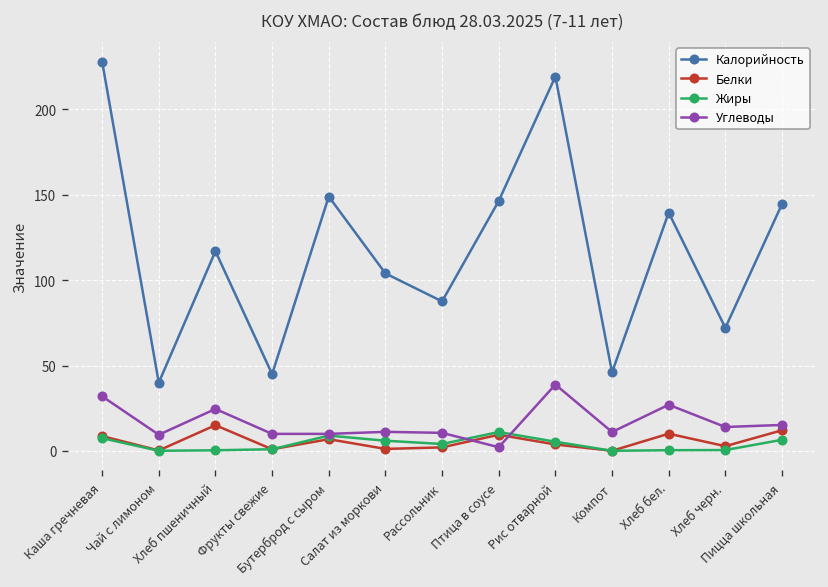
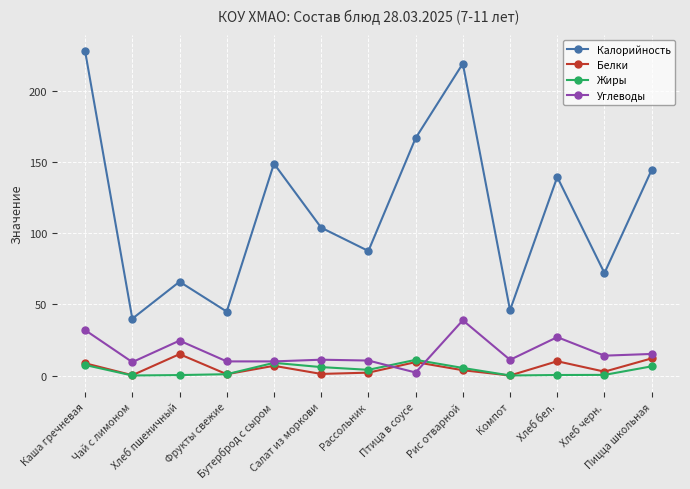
  {
    "Калорийность": {
      "Каша гречневая": 228,
      "Чай с лимоном": 40,
-     "Хлеб пшеничный": 117,
+     "Хлеб пшеничный": 66,
      "Фрукты свежие": 45,
      "Бутерброд с сыром": 149,
      "Салат из моркови": 104,
      "Рассольник": 88,
-     "Птица в соусе": 146,
+     "Птица в соусе": 167,
      "Рис отварной": 219,
      "Компот": 46,
      "Хлеб бел.": 140,
      "Хлеб черн.": 72,
      "Пицца школьная": 145
    },
    "Белки": {
      "Хлеб пшеничный": 15,
      "Бутерброд с сыром": 7,
      "Салат из моркови": 1,
      "Рассольник": 2,
      "Хлеб бел.": 10,
      "Хлеб черн.": 3,
      "Пицца школьная": 12
    },
    "Жиры": {
      "Хлеб пшеничный": 0,
      "Салат из моркови": 6,
      "Рассольник": 4,
      "Хлеб бел.": 0,
      "Хлеб черн.": 1,
      "Пицца школьная": 7
    },
    "Углеводы": {
      "Каша гречневая": 32,
      "Чай с лимоном": 10,
      "Хлеб пшеничный": 25,
      "Фрукты свежие": 10,
      "Салат из моркови": 11,
      "Рассольник": 11,
      "Птица в соусе": 2,
      "Рис отварной": 39,
      "Компот": 11,
      "Хлеб бел.": 27,
      "Хлеб черн.": 14,
      "Пицца школьная": 15
    }
  }
